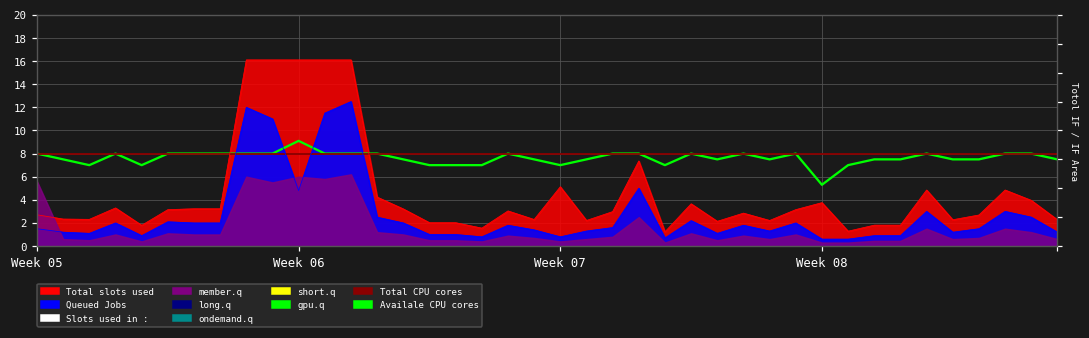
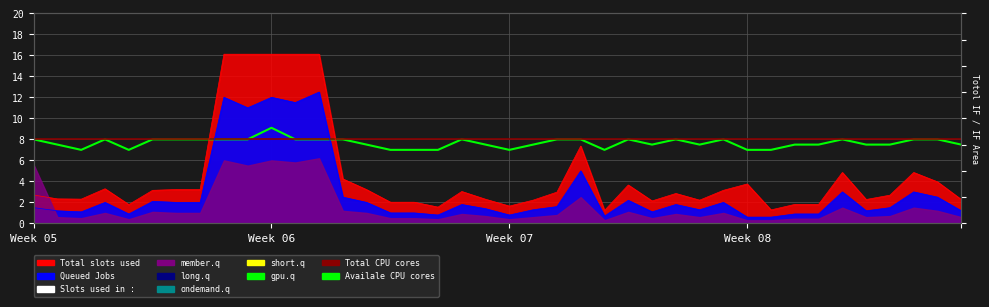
  {
    "Total slots used": {
      "Week 05": 2.7,
      "Week 06": 16.1,
-     "Week 07": 5.1,
+     "Week 07": 1.7,
      "Week 08": 3.8
    },
    "Availale CPU cores": {
      "Week 06": 9.1,
      "Week 07": 7.0,
-     "Week 08": 5.3
+     "Week 08": 7.0
    },
    "Queued Jobs": {
      "Week 05": 1.5,
-     "Week 06": 4.8,
+     "Week 06": 12.0,
      "Week 07": 0.8,
      "Week 08": 0.6
    },
    "Total CPU cores": {
      "Week 06": 8.0,
      "Week 07": 8.0,
      "Week 08": 8.0
    },
    "member.q": {
      "Week 05": 5.6,
      "Week 06": 6.0,
      "Week 07": 0.4,
      "Week 08": 0.3
    }
  }
